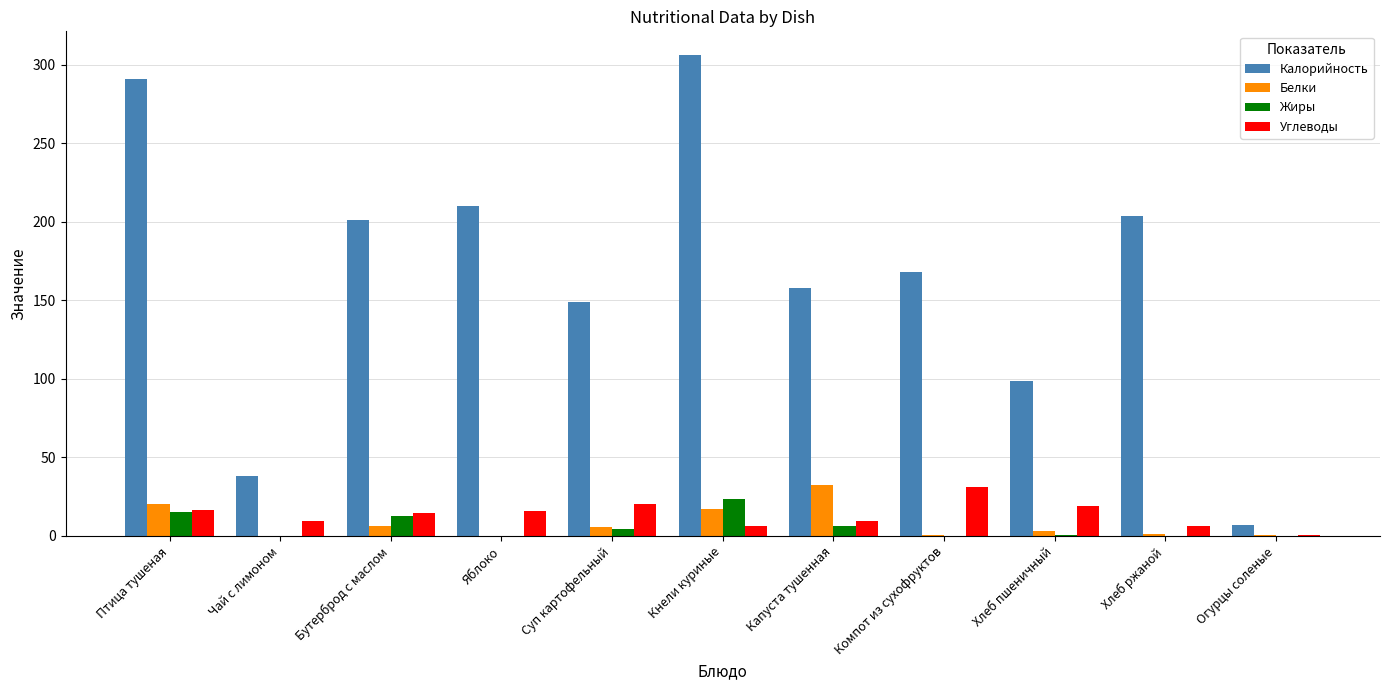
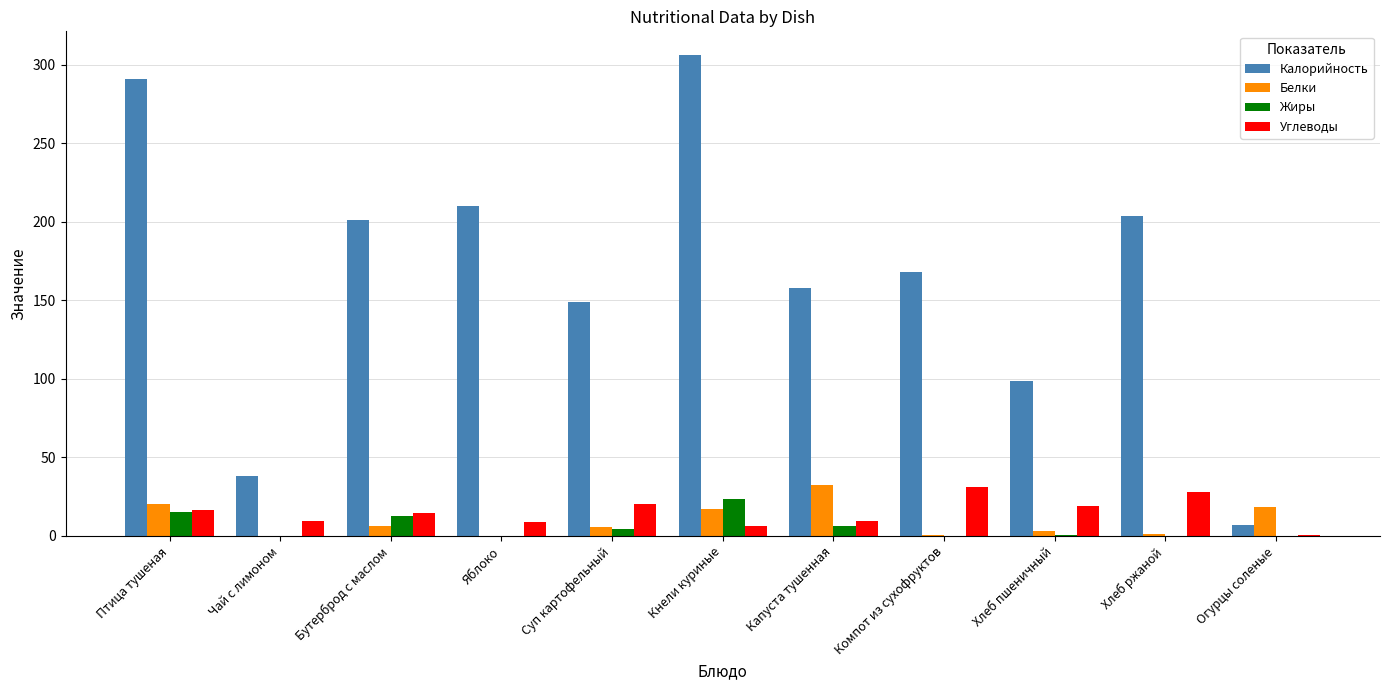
  {
    "Калорийность": {
      "Птица тушеная": 291,
      "Чай с лимоном": 38,
      "Бутерброд с маслом": 201,
      "Яблоко": 210,
      "Суп картофельный": 149,
      "Кнели куриные": 306,
      "Капуста тушенная": 158,
      "Компот из сухофруктов": 168,
      "Хлеб пшеничный": 98,
      "Хлеб ржаной": 204,
      "Огурцы соленые": 7
    },
    "Белки": {
      "Птица тушеная": 21,
      "Бутерброд с маслом": 6,
      "Суп картофельный": 6,
      "Кнели куриные": 17,
      "Капуста тушенная": 33,
      "Хлеб пшеничный": 3,
-     "Огурцы соленые": 0
+     "Огурцы соленые": 19
    },
    "Жиры": {
      "Птица тушеная": 15,
      "Чай с лимоном": 0,
      "Бутерброд с маслом": 13,
      "Яблоко": 0,
      "Суп картофельный": 5,
      "Кнели куриные": 24,
      "Капуста тушенная": 6
    },
    "Углеводы": {
      "Птица тушеная": 17,
      "Чай с лимоном": 9,
      "Бутерброд с маслом": 15,
-     "Яблоко": 16,
+     "Яблоко": 9,
      "Суп картофельный": 20,
      "Кнели куриные": 6,
      "Капуста тушенная": 10,
      "Компот из сухофруктов": 31,
      "Хлеб пшеничный": 19,
-     "Хлеб ржаной": 7
+     "Хлеб ржаной": 28
    }
  }
